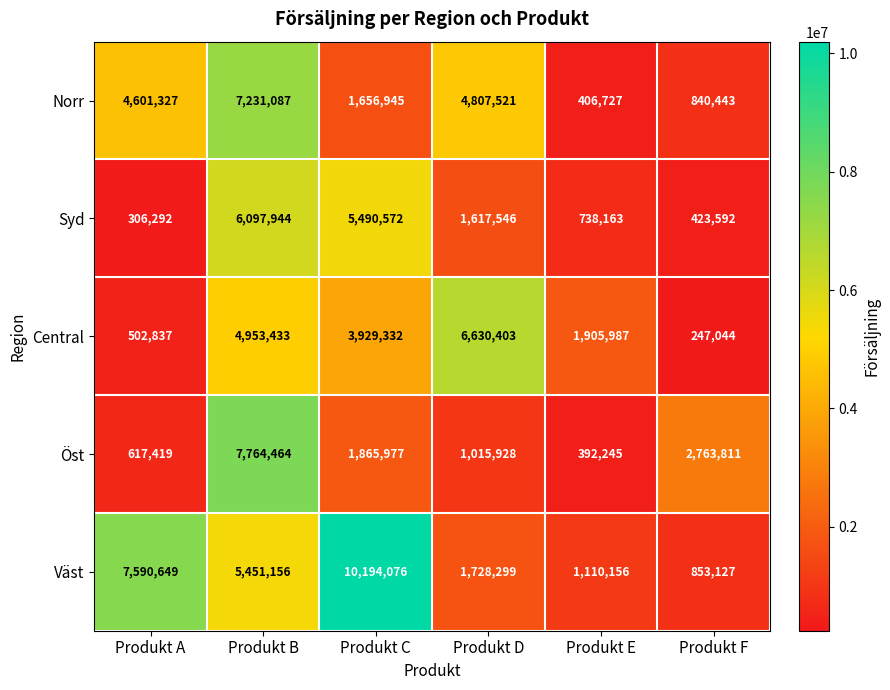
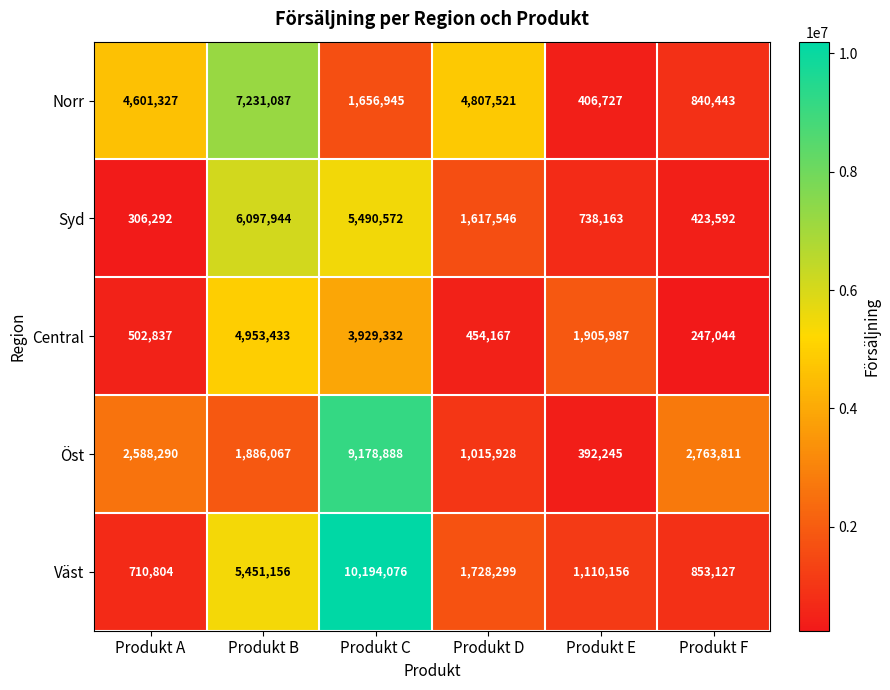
  {
    "Norr": {
      "Produkt A": "4,601,327",
      "Produkt B": "7,231,087",
      "Produkt C": "1,656,945",
      "Produkt D": "4,807,521",
      "Produkt E": "406,727",
      "Produkt F": "840,443"
    },
    "Syd": {
      "Produkt A": "306,292",
      "Produkt B": "6,097,944",
      "Produkt C": "5,490,572",
      "Produkt D": "1,617,546",
      "Produkt E": "738,163",
      "Produkt F": "423,592"
    },
    "Central": {
      "Produkt A": "502,837",
      "Produkt B": "4,953,433",
      "Produkt C": "3,929,332",
-     "Produkt D": "6,630,403",
+     "Produkt D": "454,167",
      "Produkt E": "1,905,987",
      "Produkt F": "247,044"
    },
    "Öst": {
-     "Produkt A": "617,419",
-     "Produkt B": "7,764,464",
-     "Produkt C": "1,865,977",
+     "Produkt A": "2,588,290",
+     "Produkt B": "1,886,067",
+     "Produkt C": "9,178,888",
      "Produkt D": "1,015,928",
      "Produkt E": "392,245",
      "Produkt F": "2,763,811"
    },
    "Väst": {
-     "Produkt A": "7,590,649",
+     "Produkt A": "710,804",
      "Produkt B": "5,451,156",
      "Produkt C": "10,194,076",
      "Produkt D": "1,728,299",
      "Produkt E": "1,110,156",
      "Produkt F": "853,127"
    }
  }
